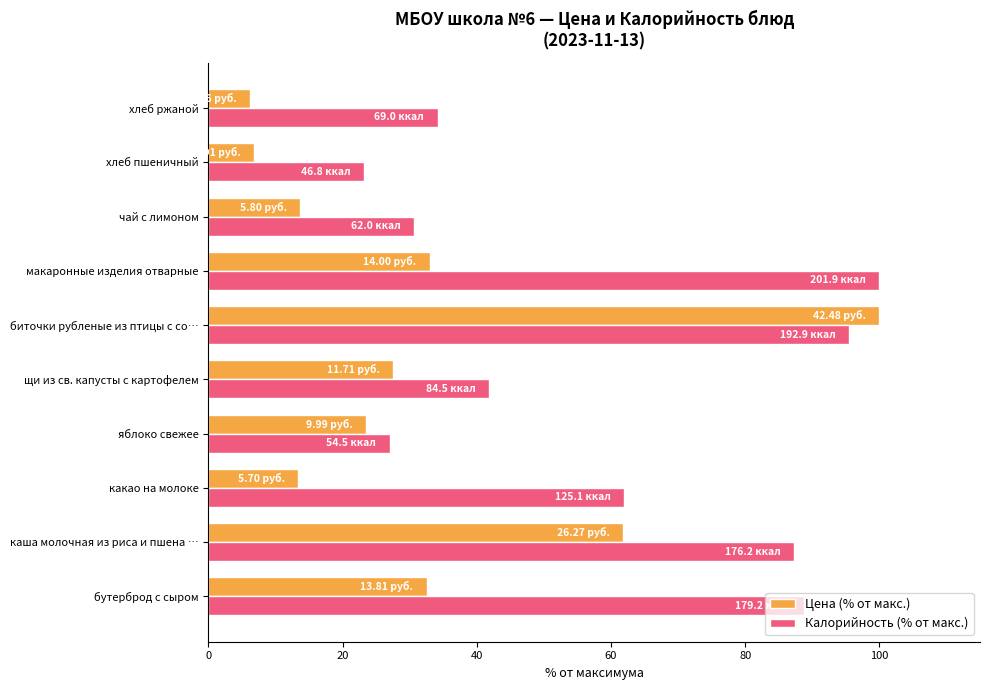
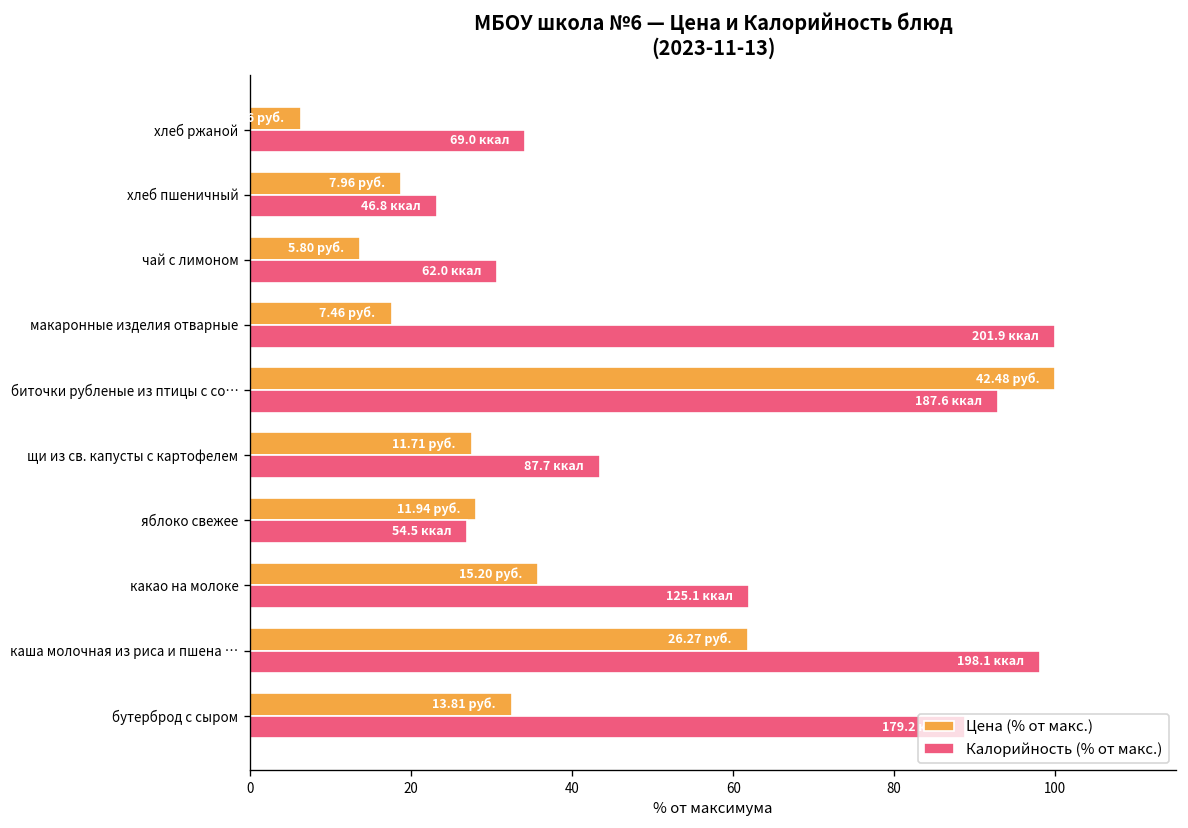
  {
    "Цена (% от макс.)": {
-     "хлеб пшеничный": 2.91,
-     "макаронные изделия отварные": 14.00,
-     "яблоко свежее": 9.99,
-     "какао на молоке": 5.70
+     "хлеб пшеничный": 7.96,
+     "макаронные изделия отварные": 7.46,
+     "яблоко свежее": 11.94,
+     "какао на молоке": 15.20
    },
    "Калорийность (% от макс.)": {
-     "биточки рубленые из птицы с со…": 192.9,
-     "щи из св. капусты с картофелем": 84.5,
-     "каша молочная из риса и пшена …": 176.2
+     "биточки рубленые из птицы с со…": 187.6,
+     "щи из св. капусты с картофелем": 87.7,
+     "каша молочная из риса и пшена …": 198.1
    }
  }
